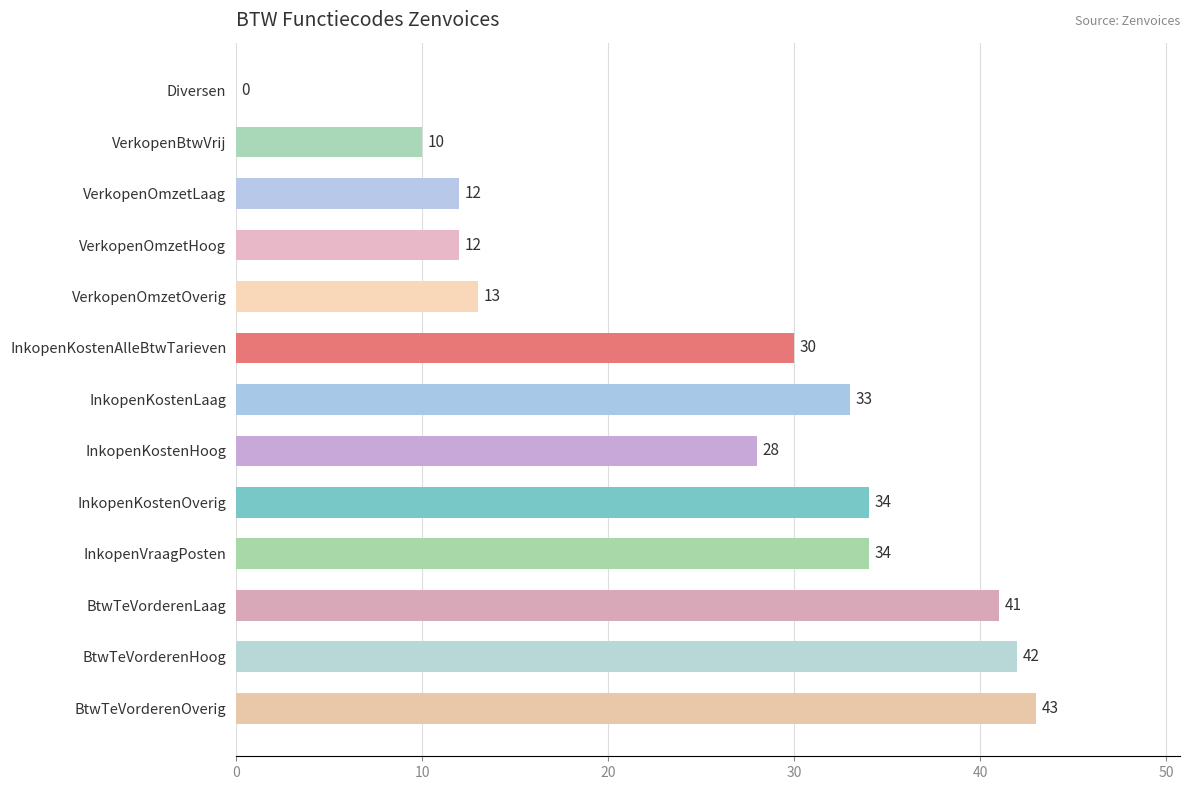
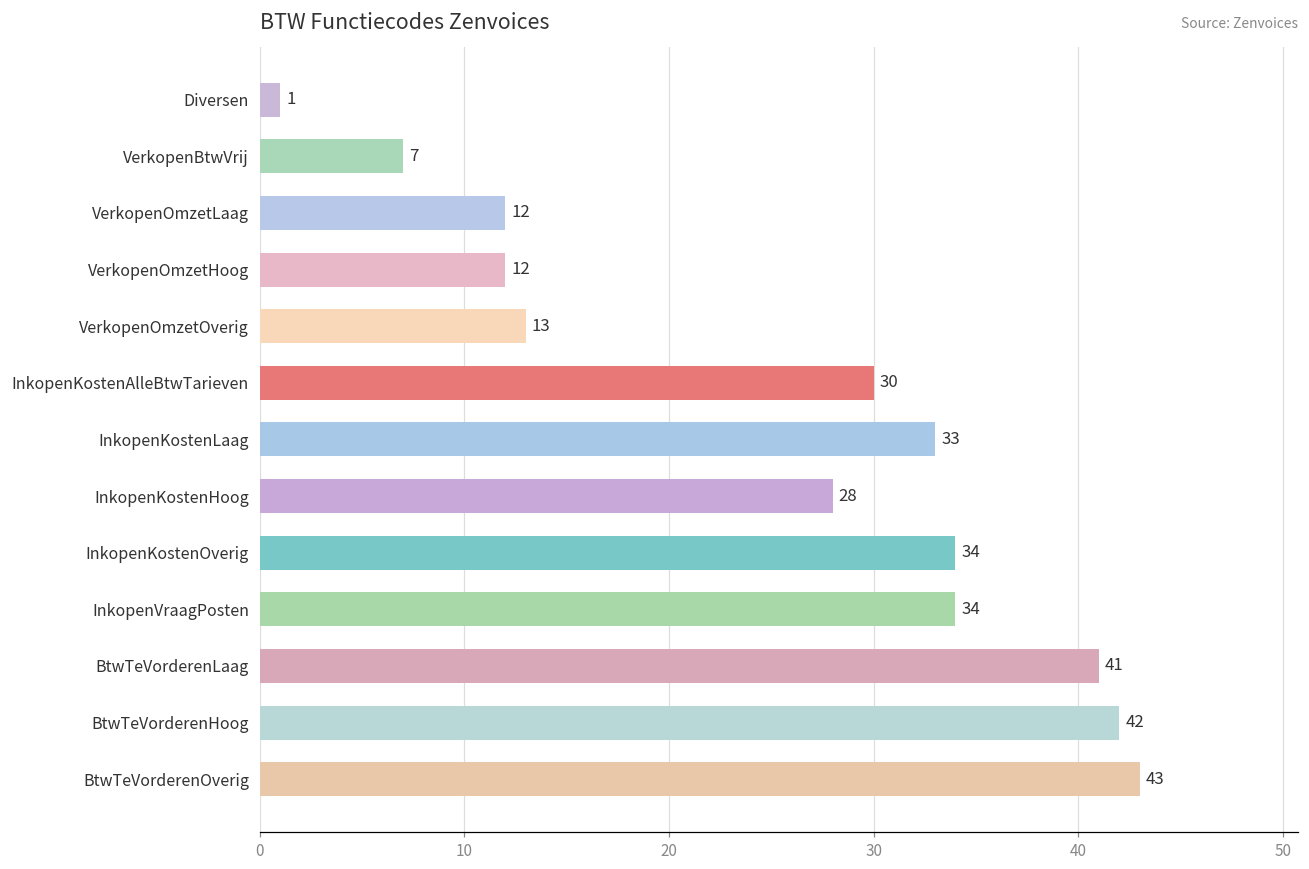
  {
-   "Diversen": 0,
-   "VerkopenBtwVrij": 10,
+   "Diversen": 1,
+   "VerkopenBtwVrij": 7,
    "VerkopenOmzetLaag": 12,
    "VerkopenOmzetHoog": 12,
    "VerkopenOmzetOverig": 13,
    "InkopenKostenAlleBtwTarieven": 30,
    "InkopenKostenLaag": 33,
    "InkopenKostenHoog": 28,
    "InkopenKostenOverig": 34,
    "InkopenVraagPosten": 34,
    "BtwTeVorderenLaag": 41,
    "BtwTeVorderenHoog": 42,
    "BtwTeVorderenOverig": 43
  }
